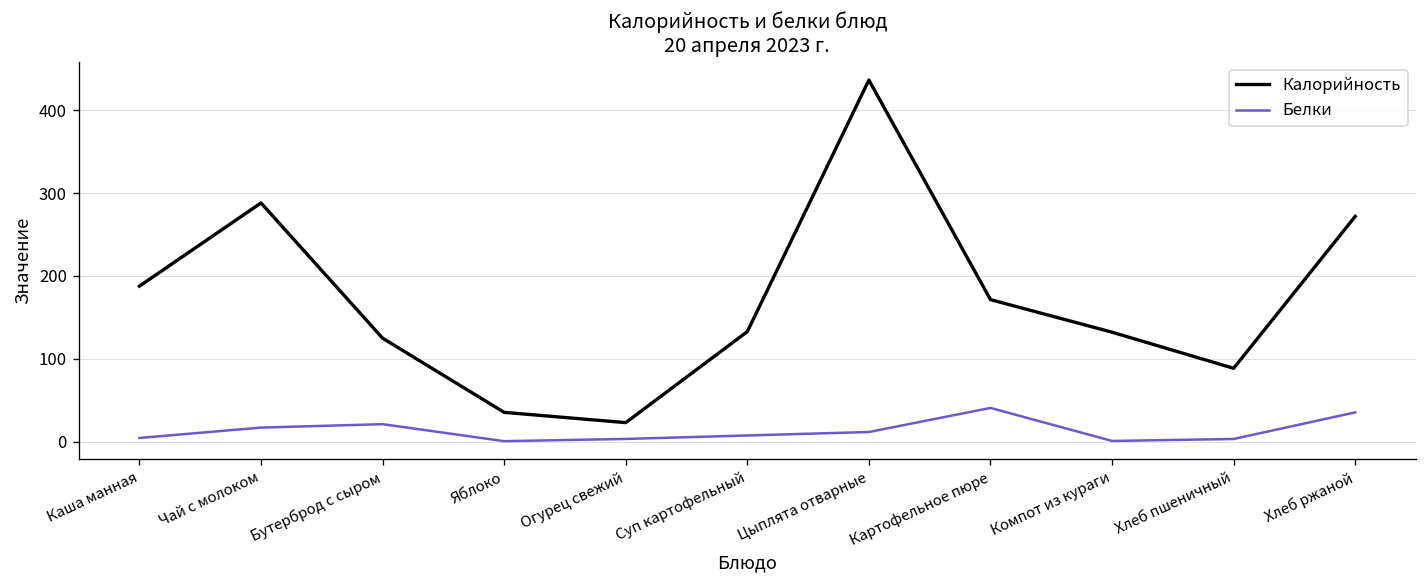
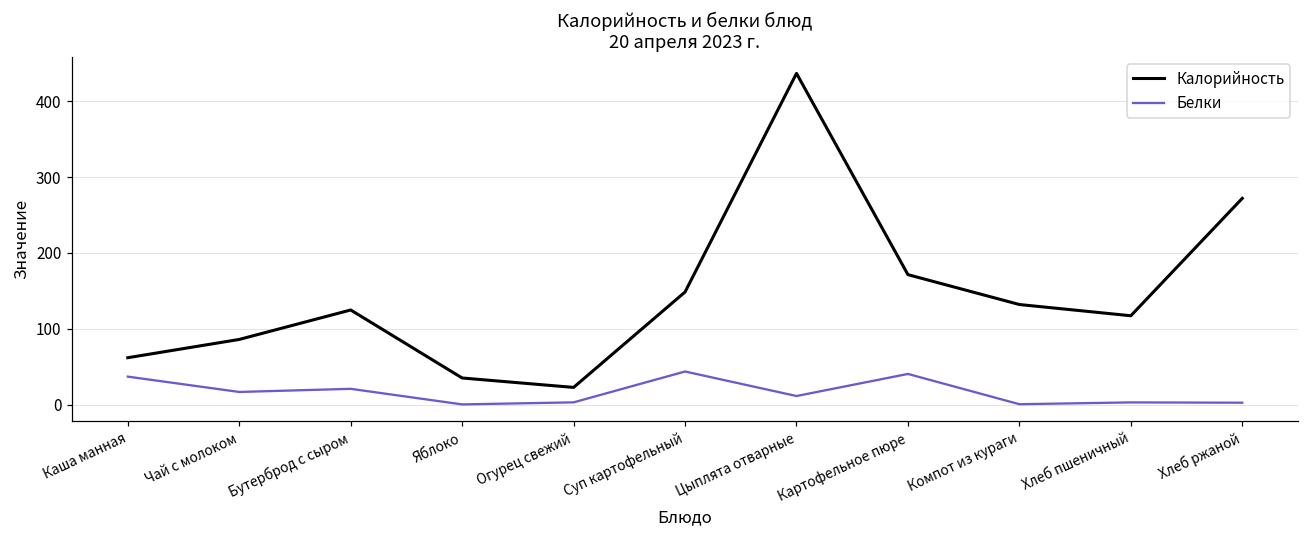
  {
    "Калорийность": {
-     "Каша манная": 190,
-     "Чай с молоком": 290,
+     "Каша манная": 60,
+     "Чай с молоком": 90,
      "Бутерброд с сыром": 120,
      "Яблоко": 40,
      "Огурец свежий": 20,
-     "Суп картофельный": 130,
+     "Суп картофельный": 150,
      "Цыплята отварные": 440,
      "Картофельное пюре": 170,
      "Компот из кураги": 130,
-     "Хлеб пшеничный": 90,
+     "Хлеб пшеничный": 120,
      "Хлеб ржаной": 270
    },
    "Белки": {
-     "Каша манная": 0,
+     "Каша манная": 40,
      "Чай с молоком": 20,
      "Бутерброд с сыром": 20,
      "Яблоко": 0,
      "Огурец свежий": 0,
-     "Суп картофельный": 10,
+     "Суп картофельный": 40,
      "Цыплята отварные": 10,
      "Картофельное пюре": 40,
      "Компот из кураги": 0,
      "Хлеб пшеничный": 0,
-     "Хлеб ржаной": 40
+     "Хлеб ржаной": 0
    }
  }
